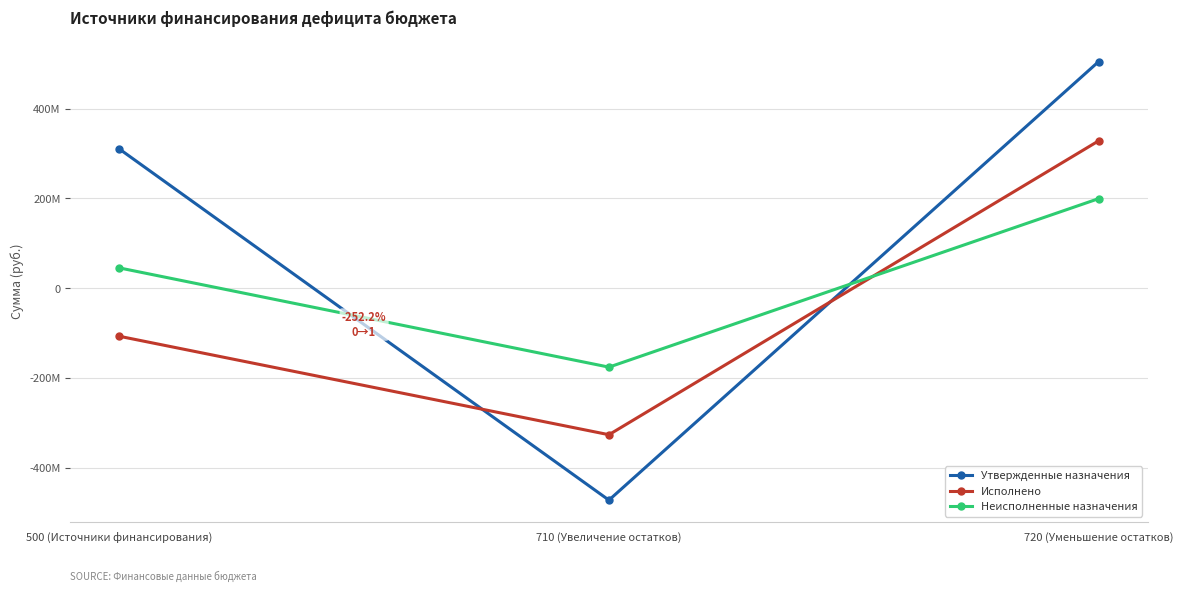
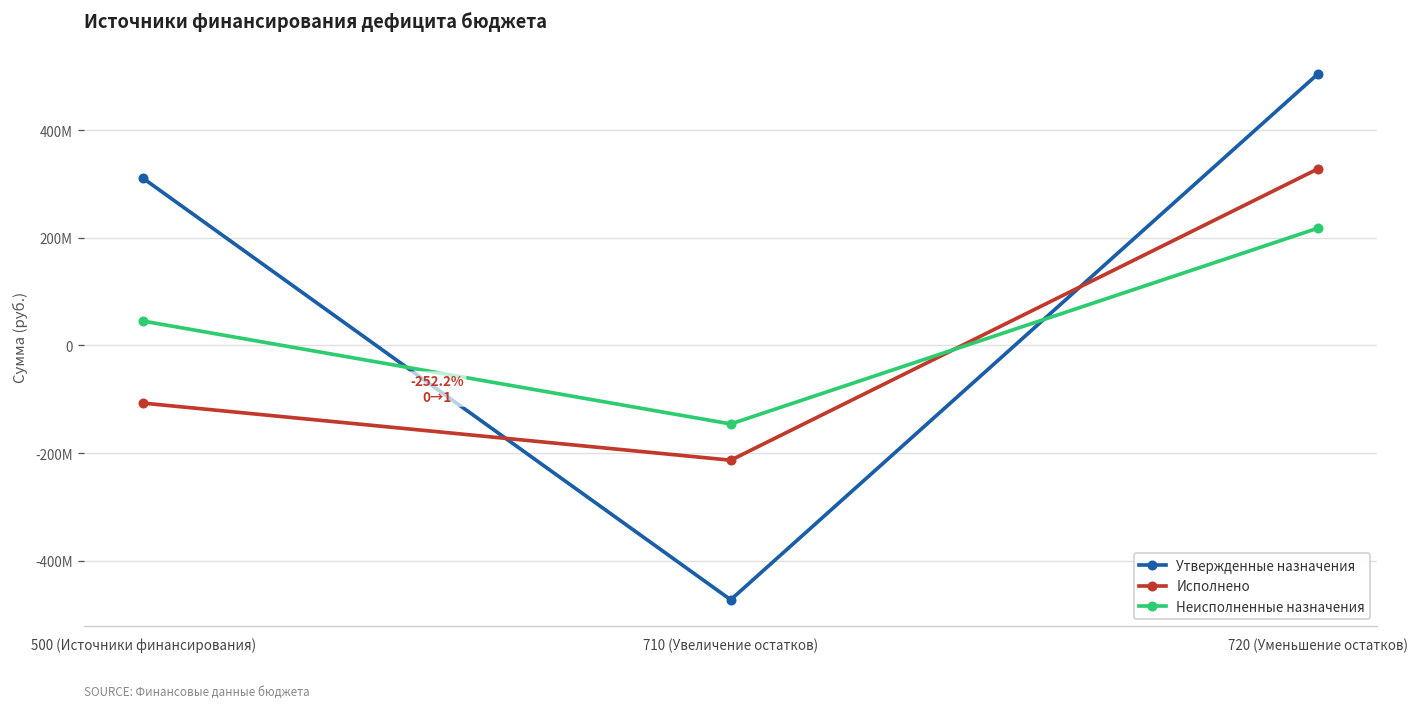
  {
    "Утвержденные назначения": {
      "500 (Источники финансирования)": 310000000,
      "710 (Увеличение остатков)": -470000000,
      "720 (Уменьшение остатков)": 510000000
    },
    "Исполнено": {
      "500 (Источники финансирования)": -110000000,
-     "710 (Увеличение остатков)": -330000000,
+     "710 (Увеличение остатков)": -210000000,
      "720 (Уменьшение остатков)": 330000000
    },
    "Неисполненные назначения": {
      "500 (Источники финансирования)": 50000000,
-     "710 (Увеличение остатков)": -180000000,
-     "720 (Уменьшение остатков)": 200000000
+     "710 (Увеличение остатков)": -150000000,
+     "720 (Уменьшение остатков)": 220000000
    }
  }
